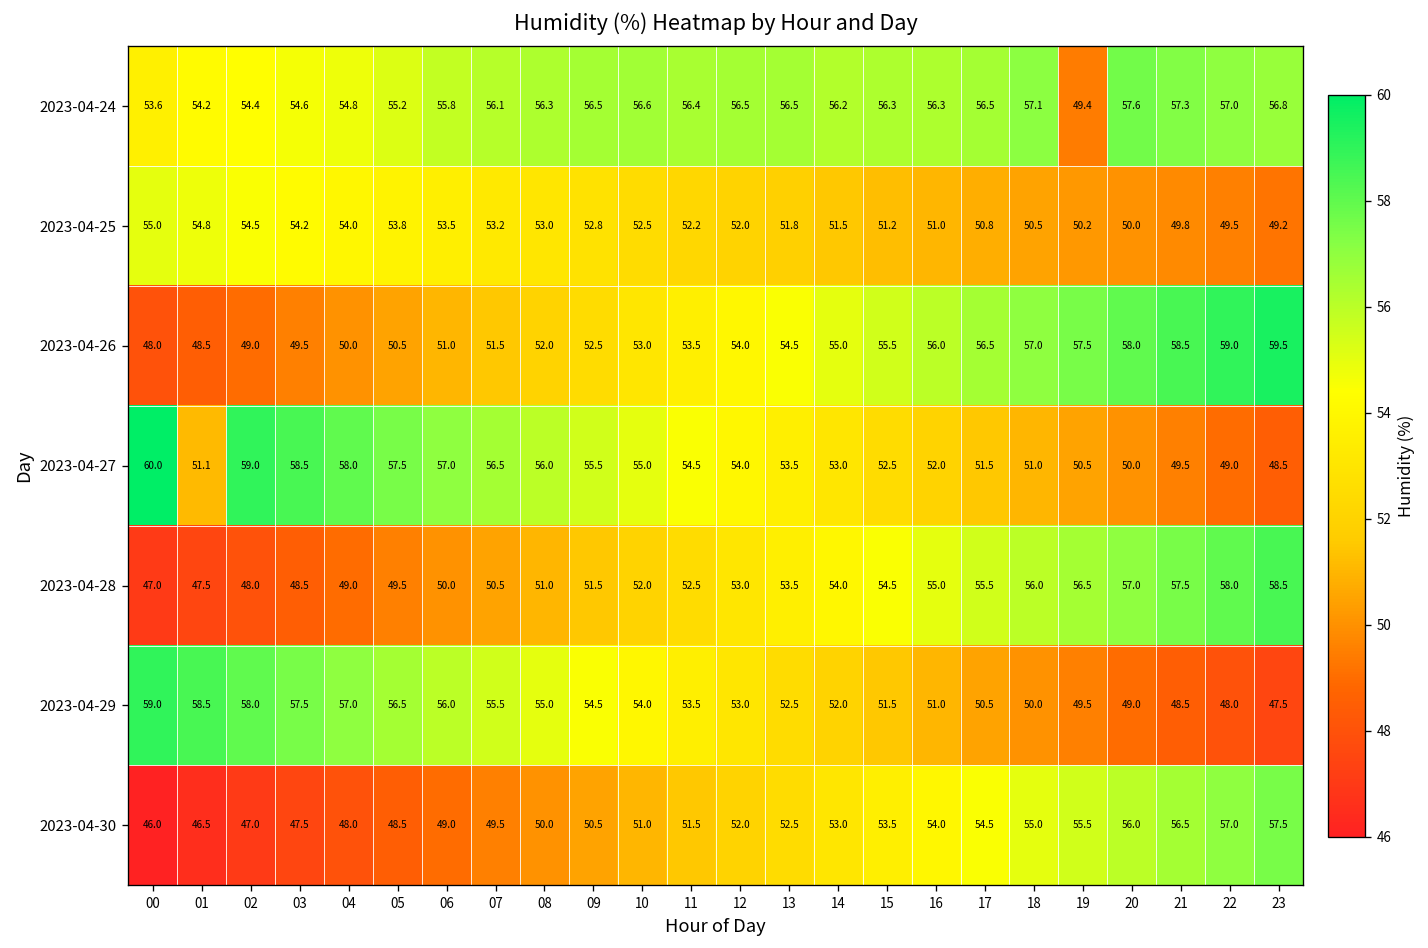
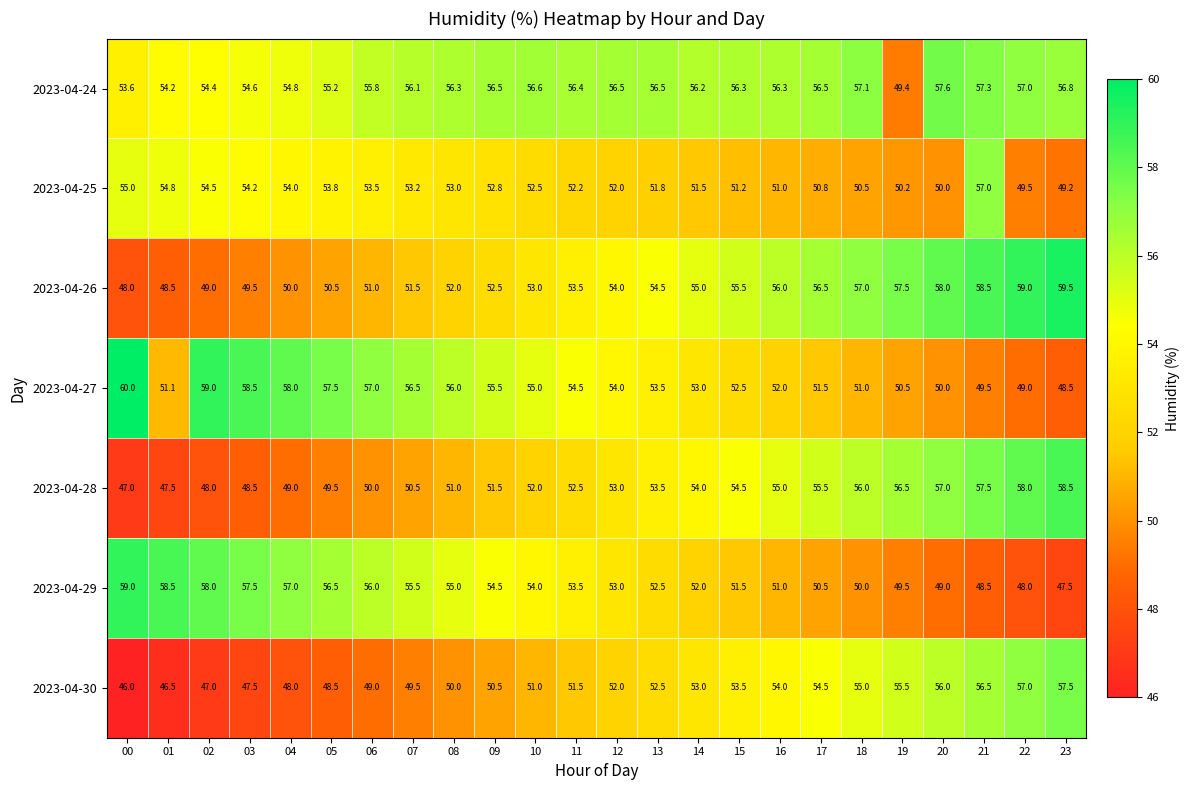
  {
    "2023-04-24": {
      "00": 53.6,
      "01": 54.2,
      "02": 54.4,
      "03": 54.6,
      "04": 54.8,
      "05": 55.2,
      "06": 55.8,
      "07": 56.1,
      "08": 56.3,
      "09": 56.5,
      "10": 56.6,
      "11": 56.4,
      "12": 56.5,
      "13": 56.5,
      "14": 56.2,
      "15": 56.3,
      "16": 56.3,
      "17": 56.5,
      "18": 57.1,
      "19": 49.4,
      "20": 57.6,
      "21": 57.3,
      "22": 57.0,
      "23": 56.8
    },
    "2023-04-25": {
      "00": 55.0,
      "01": 54.8,
      "02": 54.5,
      "03": 54.2,
      "04": 54.0,
      "05": 53.8,
      "06": 53.5,
      "07": 53.2,
      "08": 53.0,
      "09": 52.8,
      "10": 52.5,
      "11": 52.2,
      "12": 52.0,
      "13": 51.8,
      "14": 51.5,
      "15": 51.2,
      "16": 51.0,
      "17": 50.8,
      "18": 50.5,
      "19": 50.2,
      "20": 50.0,
-     "21": 49.8,
+     "21": 57.0,
      "22": 49.5,
      "23": 49.2
    },
    "2023-04-26": {
      "00": 48.0,
      "01": 48.5,
      "02": 49.0,
      "03": 49.5,
      "04": 50.0,
      "05": 50.5,
      "06": 51.0,
      "07": 51.5,
      "08": 52.0,
      "09": 52.5,
      "10": 53.0,
      "11": 53.5,
      "12": 54.0,
      "13": 54.5,
      "14": 55.0,
      "15": 55.5,
      "16": 56.0,
      "17": 56.5,
      "18": 57.0,
      "19": 57.5,
      "20": 58.0,
      "21": 58.5,
      "22": 59.0,
      "23": 59.5
    },
    "2023-04-27": {
      "00": 60.0,
      "01": 51.1,
      "02": 59.0,
      "03": 58.5,
      "04": 58.0,
      "05": 57.5,
      "06": 57.0,
      "07": 56.5,
      "08": 56.0,
      "09": 55.5,
      "10": 55.0,
      "11": 54.5,
      "12": 54.0,
      "13": 53.5,
      "14": 53.0,
      "15": 52.5,
      "16": 52.0,
      "17": 51.5,
      "18": 51.0,
      "19": 50.5,
      "20": 50.0,
      "21": 49.5,
      "22": 49.0,
      "23": 48.5
    },
    "2023-04-28": {
      "00": 47.0,
      "01": 47.5,
      "02": 48.0,
      "03": 48.5,
      "04": 49.0,
      "05": 49.5,
      "06": 50.0,
      "07": 50.5,
      "08": 51.0,
      "09": 51.5,
      "10": 52.0,
      "11": 52.5,
      "12": 53.0,
      "13": 53.5,
      "14": 54.0,
      "15": 54.5,
      "16": 55.0,
      "17": 55.5,
      "18": 56.0,
      "19": 56.5,
      "20": 57.0,
      "21": 57.5,
      "22": 58.0,
      "23": 58.5
    },
    "2023-04-29": {
      "00": 59.0,
      "01": 58.5,
      "02": 58.0,
      "03": 57.5,
      "04": 57.0,
      "05": 56.5,
      "06": 56.0,
      "07": 55.5,
      "08": 55.0,
      "09": 54.5,
      "10": 54.0,
      "11": 53.5,
      "12": 53.0,
      "13": 52.5,
      "14": 52.0,
      "15": 51.5,
      "16": 51.0,
      "17": 50.5,
      "18": 50.0,
      "19": 49.5,
      "20": 49.0,
      "21": 48.5,
      "22": 48.0,
      "23": 47.5
    },
    "2023-04-30": {
      "00": 46.0,
      "01": 46.5,
      "02": 47.0,
      "03": 47.5,
      "04": 48.0,
      "05": 48.5,
      "06": 49.0,
      "07": 49.5,
      "08": 50.0,
      "09": 50.5,
      "10": 51.0,
      "11": 51.5,
      "12": 52.0,
      "13": 52.5,
      "14": 53.0,
      "15": 53.5,
      "16": 54.0,
      "17": 54.5,
      "18": 55.0,
      "19": 55.5,
      "20": 56.0,
      "21": 56.5,
      "22": 57.0,
      "23": 57.5
    }
  }
